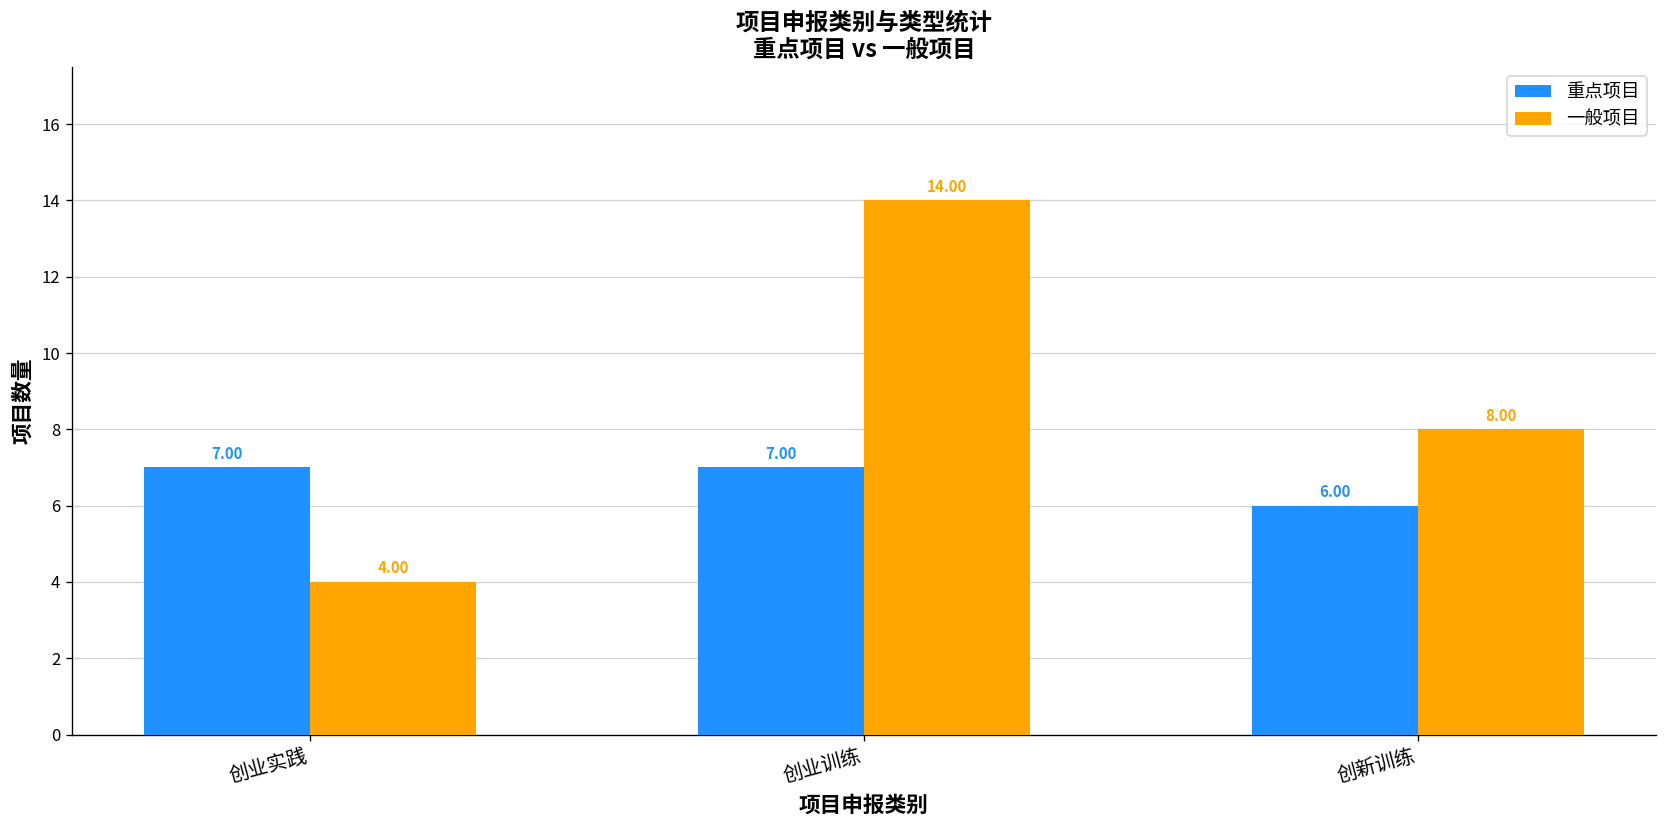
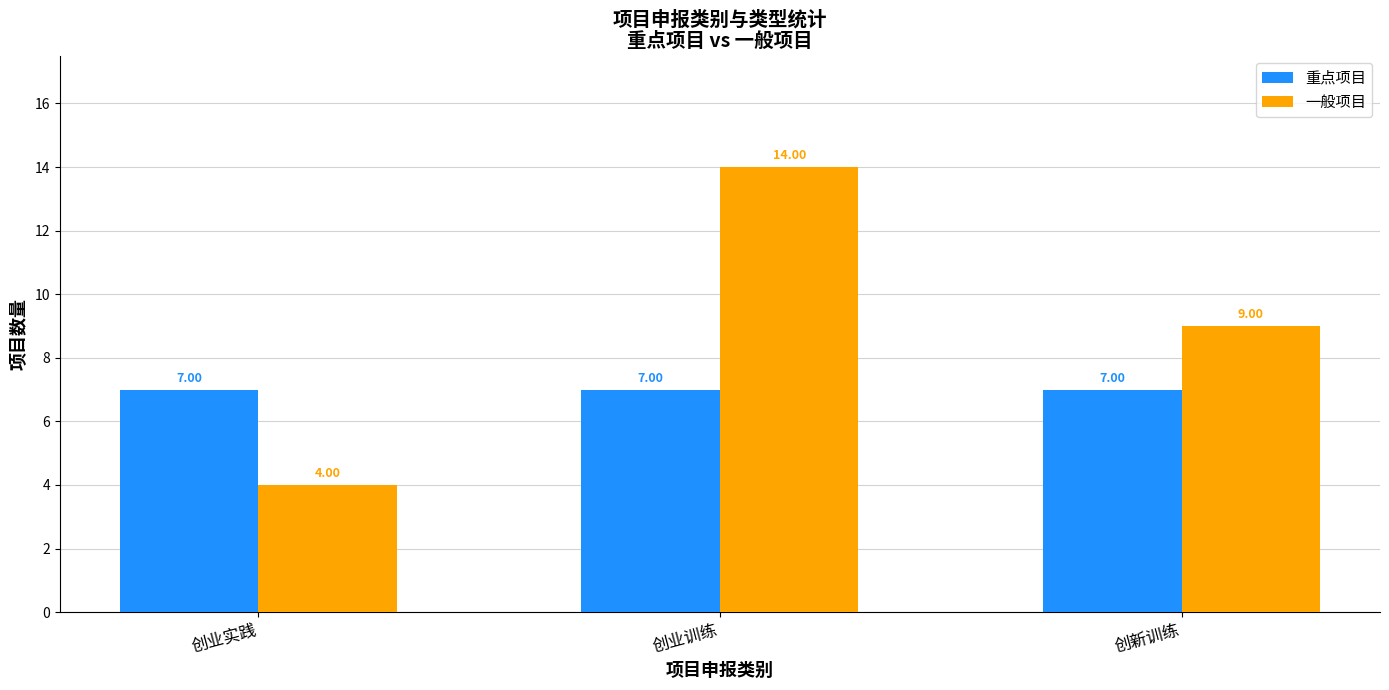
  {
    "重点项目": {
      "创业实践": 7.00,
      "创业训练": 7.00,
-     "创新训练": 6.00
+     "创新训练": 7.00
    },
    "一般项目": {
      "创业实践": 4.00,
      "创业训练": 14.00,
-     "创新训练": 8.00
+     "创新训练": 9.00
    }
  }
